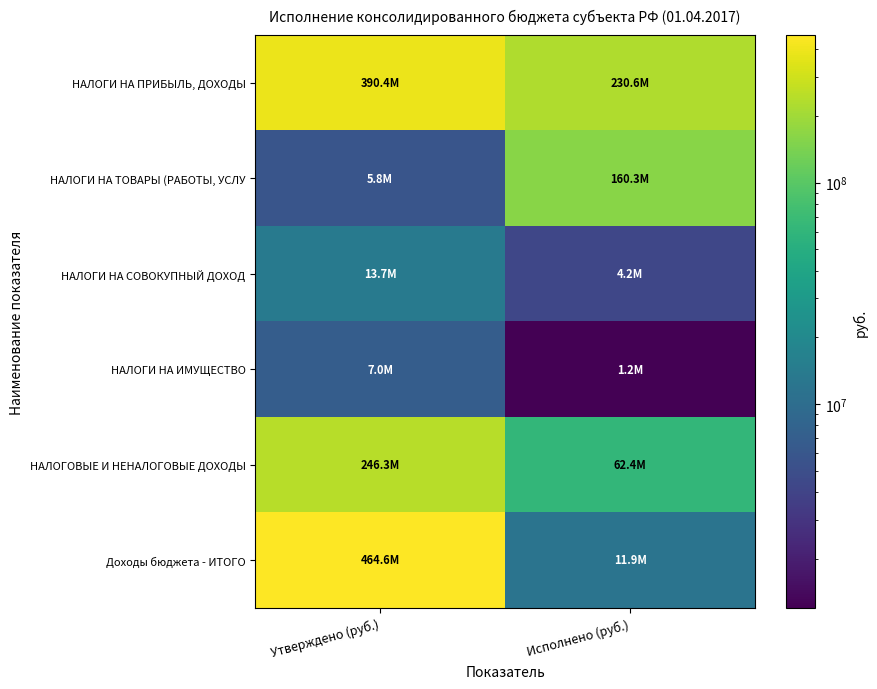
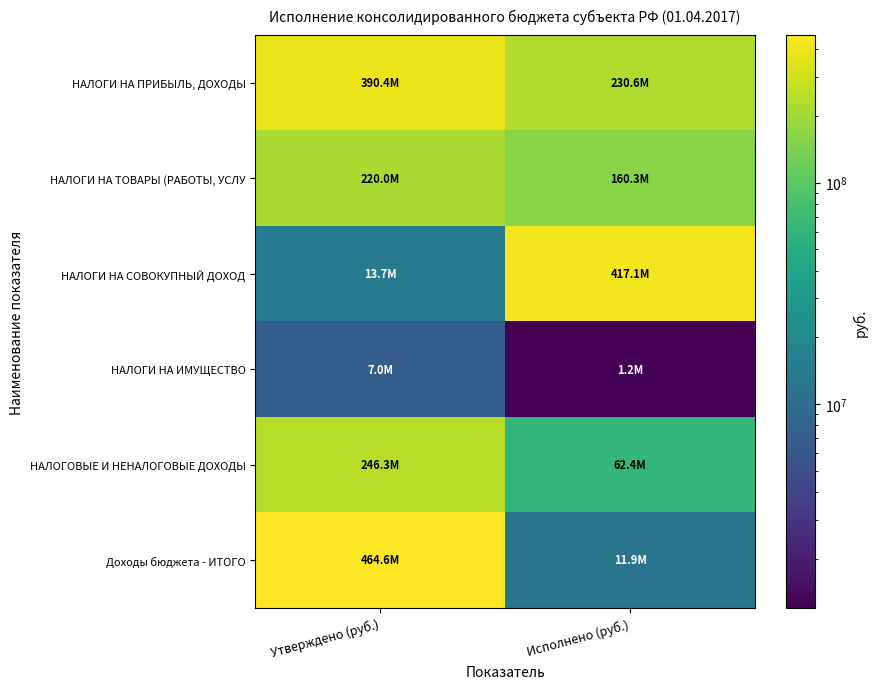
  {
    "НАЛОГИ НА ПРИБЫЛЬ, ДОХОДЫ": {
      "Утверждено (руб.)": "390.4M",
      "Исполнено (руб.)": "230.6M"
    },
    "НАЛОГИ НА ТОВАРЫ (РАБОТЫ, УСЛУ": {
-     "Утверждено (руб.)": "5.8M",
+     "Утверждено (руб.)": "220.0M",
      "Исполнено (руб.)": "160.3M"
    },
    "НАЛОГИ НА СОВОКУПНЫЙ ДОХОД": {
      "Утверждено (руб.)": "13.7M",
-     "Исполнено (руб.)": "4.2M"
+     "Исполнено (руб.)": "417.1M"
    },
    "НАЛОГИ НА ИМУЩЕСТВО": {
      "Утверждено (руб.)": "7.0M",
      "Исполнено (руб.)": "1.2M"
    },
    "НАЛОГОВЫЕ И НЕНАЛОГОВЫЕ ДОХОДЫ": {
      "Утверждено (руб.)": "246.3M",
      "Исполнено (руб.)": "62.4M"
    },
    "Доходы бюджета - ИТОГО": {
      "Утверждено (руб.)": "464.6M",
      "Исполнено (руб.)": "11.9M"
    }
  }
